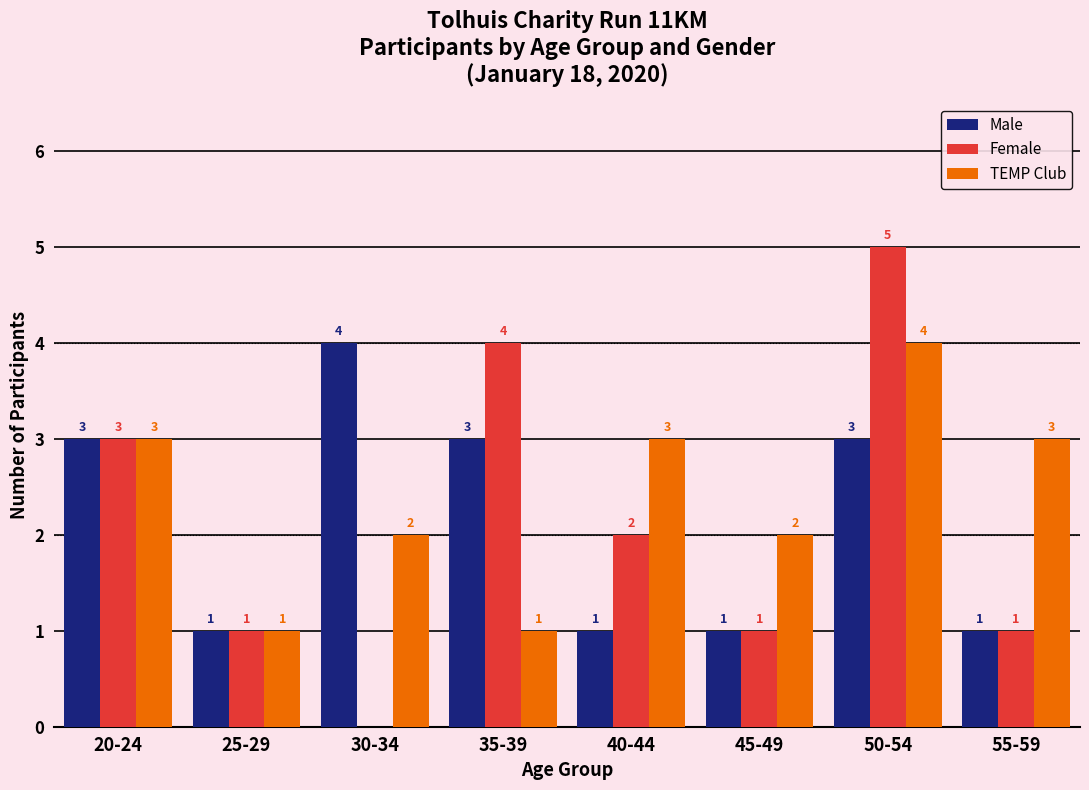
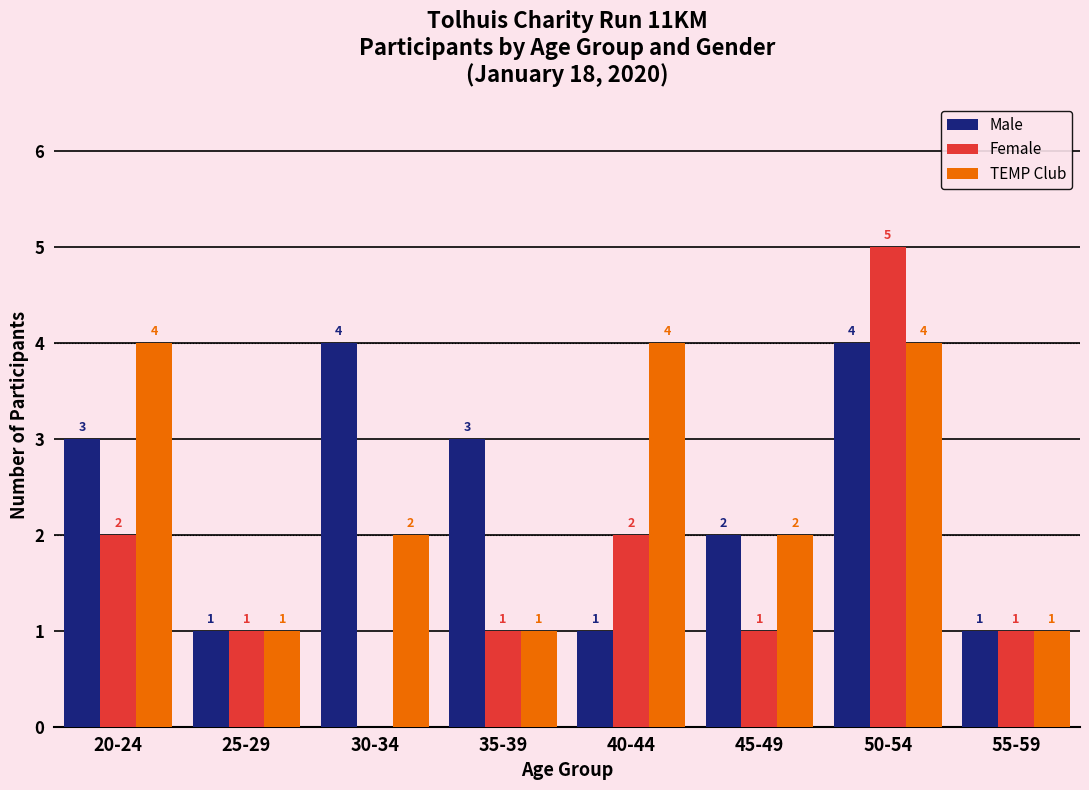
  {
    "Male": {
      "20-24": 3,
      "25-29": 1,
      "30-34": 4,
      "35-39": 3,
      "40-44": 1,
-     "45-49": 1,
-     "50-54": 3,
+     "45-49": 2,
+     "50-54": 4,
      "55-59": 1
    },
    "Female": {
-     "20-24": 3,
+     "20-24": 2,
      "25-29": 1,
-     "35-39": 4,
+     "35-39": 1,
      "40-44": 2,
      "45-49": 1,
      "50-54": 5,
      "55-59": 1
    },
    "TEMP Club": {
-     "20-24": 3,
+     "20-24": 4,
      "25-29": 1,
      "30-34": 2,
      "35-39": 1,
-     "40-44": 3,
+     "40-44": 4,
      "45-49": 2,
      "50-54": 4,
-     "55-59": 3
+     "55-59": 1
    }
  }
